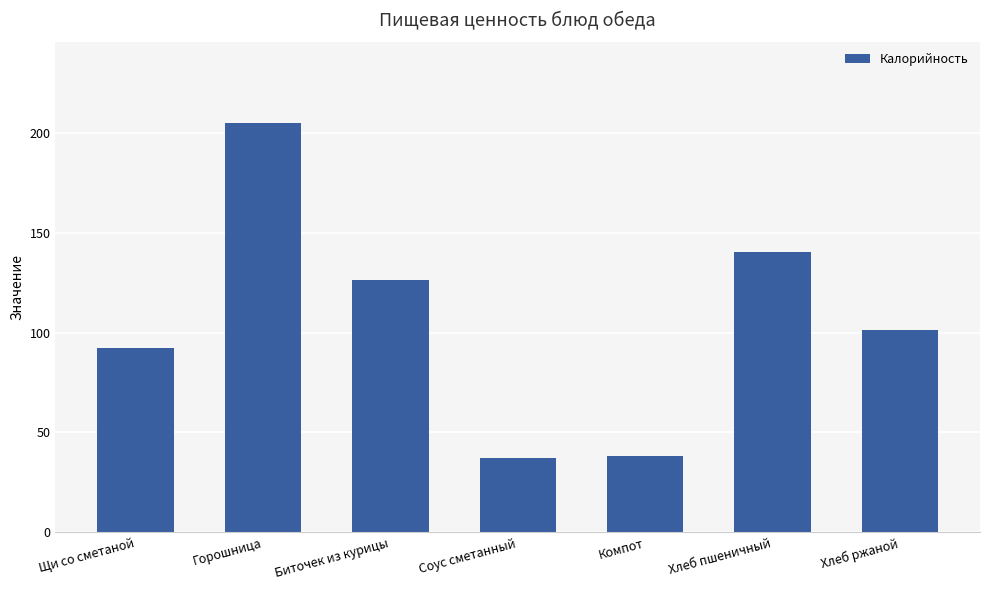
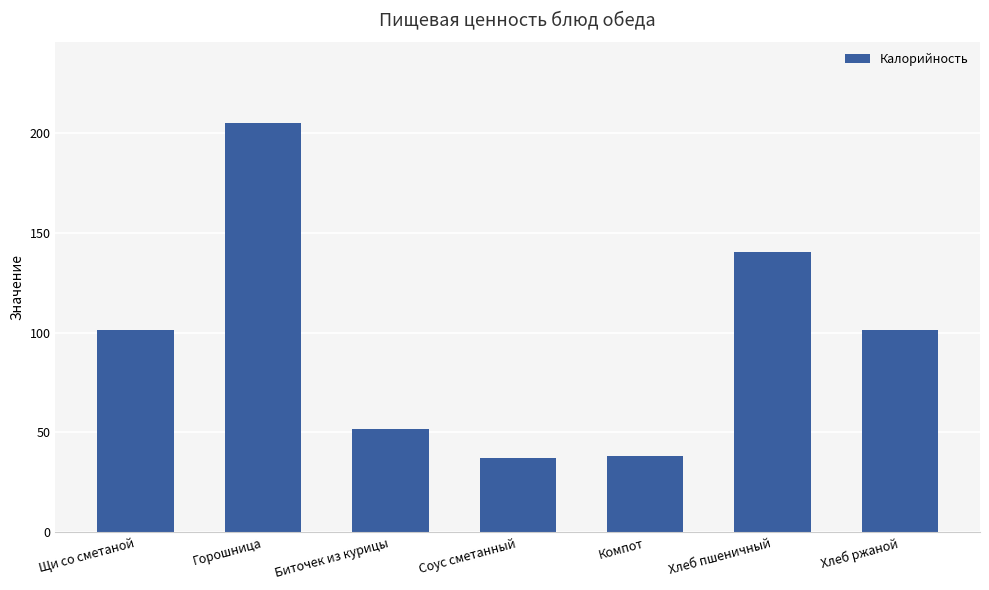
  {
-   "Щи со сметаной": 92,
+   "Щи со сметаной": 101,
    "Горошница": 205,
-   "Биточек из курицы": 127,
+   "Биточек из курицы": 52,
    "Соус сметанный": 37,
    "Компот": 38,
    "Хлеб пшеничный": 141,
    "Хлеб ржаной": 101
  }
